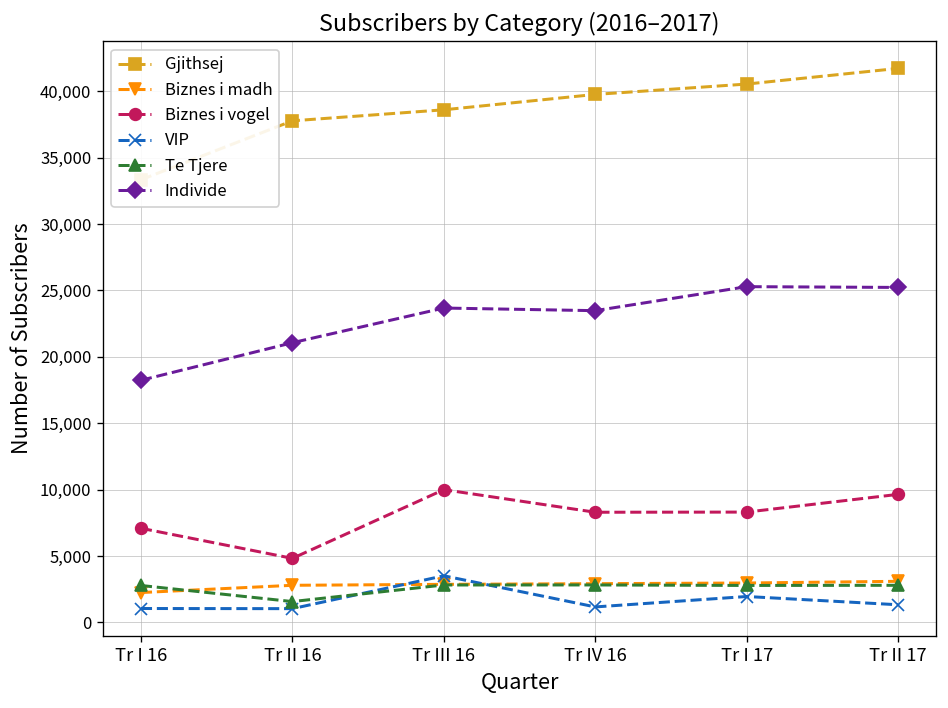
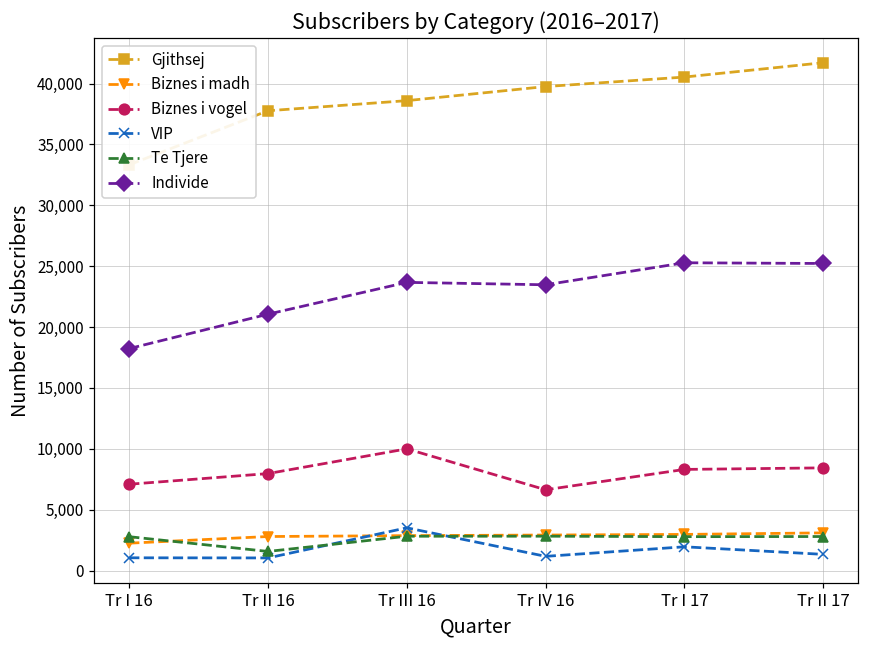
  {
    "Biznes i vogel": {
      "Tr I 16": "7,100",
-     "Tr II 16": "4,800",
+     "Tr II 16": "8,000",
      "Tr III 16": "10,000",
-     "Tr IV 16": "8,300",
+     "Tr IV 16": "6,600",
      "Tr I 17": "8,300",
-     "Tr II 17": "9,600"
+     "Tr II 17": "8,400"
    },
    "VIP": {
      "Tr I 16": "1,000",
      "Tr II 16": "1,000",
      "Tr III 16": "3,500",
      "Tr IV 16": "1,200",
      "Tr I 17": "1,900",
      "Tr II 17": "1,300"
    },
    "Te Tjere": {
      "Tr I 16": "2,800",
      "Tr II 16": "1,600",
      "Tr II 17": "2,800"
    },
    "Individe": {
      "Tr I 16": "18,200",
      "Tr II 16": "21,100",
      "Tr III 16": "23,700",
      "Tr IV 16": "23,500",
      "Tr I 17": "25,300",
      "Tr II 17": "25,200"
    }
  }
